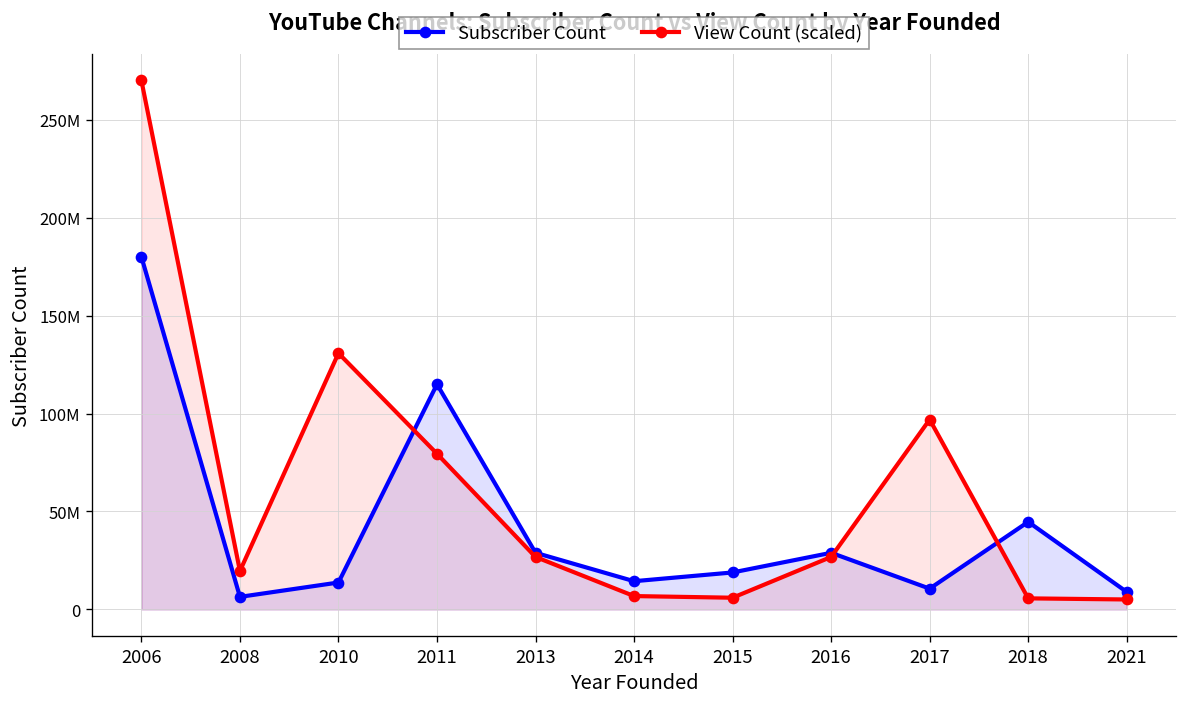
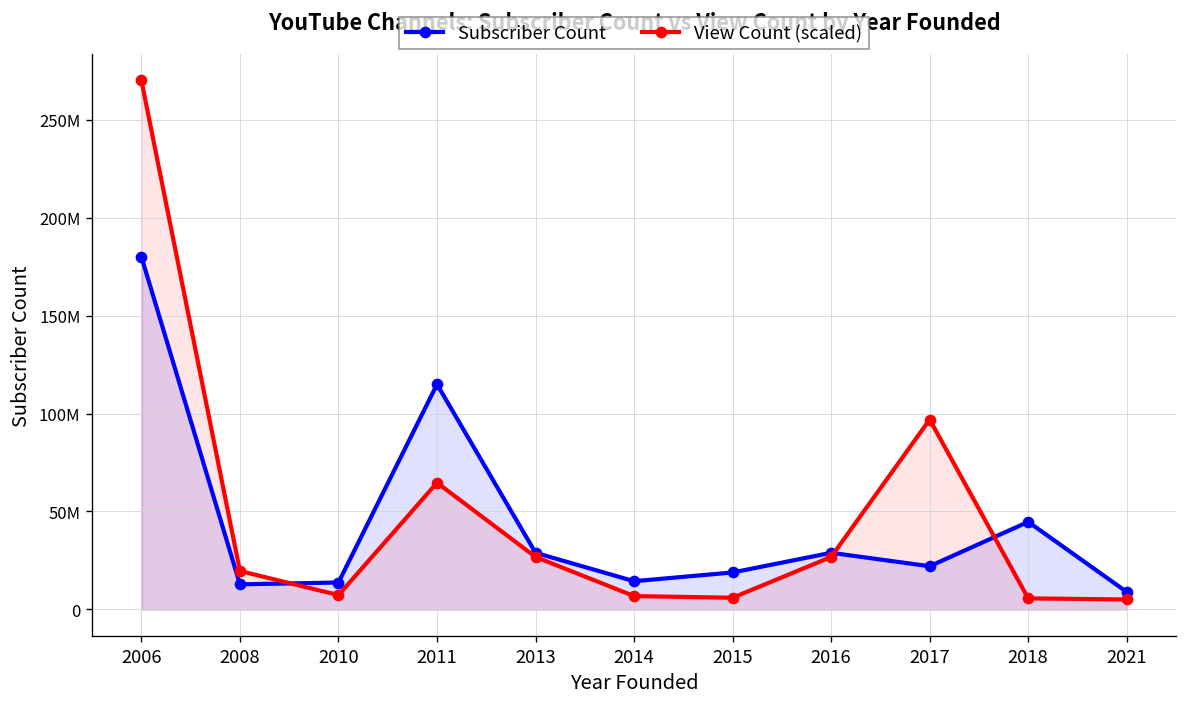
  {
    "Subscriber Count": {
      "2006": 180000000,
-     "2008": 6000000,
+     "2008": 13000000,
      "2010": 14000000,
      "2011": 115000000,
      "2013": 29000000,
      "2014": 14000000,
      "2015": 19000000,
      "2016": 29000000,
-     "2017": 11000000,
+     "2017": 22000000,
      "2018": 45000000,
      "2021": 9000000
    },
    "View Count (scaled)": {
      "2006": 270000000,
      "2008": 20000000,
-     "2010": 131000000,
-     "2011": 79000000,
+     "2010": 7000000,
+     "2011": 65000000,
      "2013": 27000000,
      "2014": 7000000,
      "2015": 6000000,
      "2016": 27000000,
      "2017": 97000000,
      "2018": 6000000,
      "2021": 5000000
    }
  }
